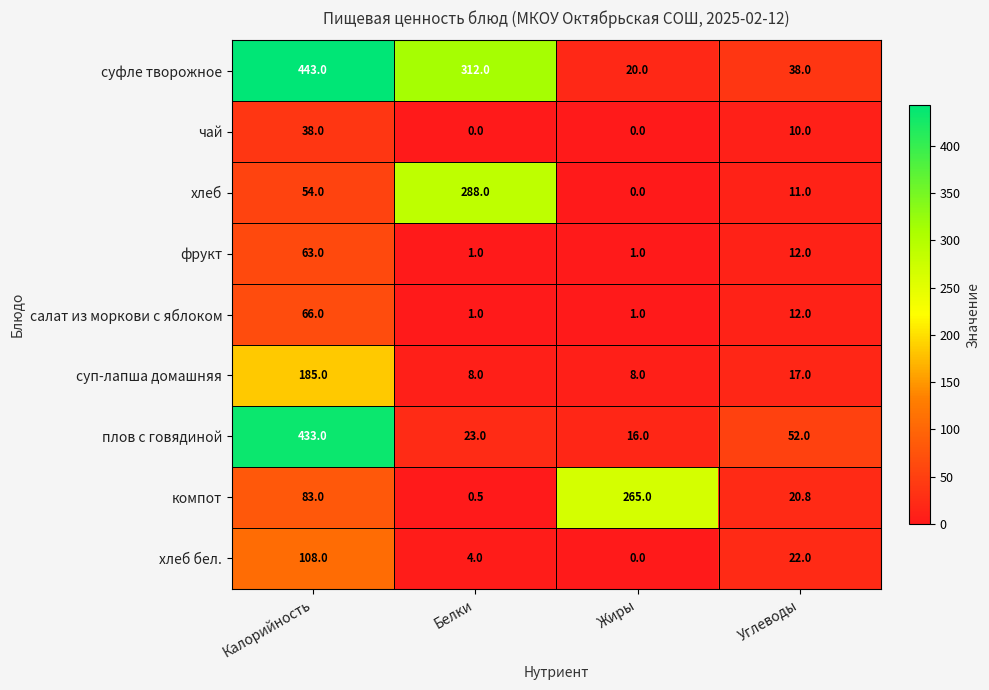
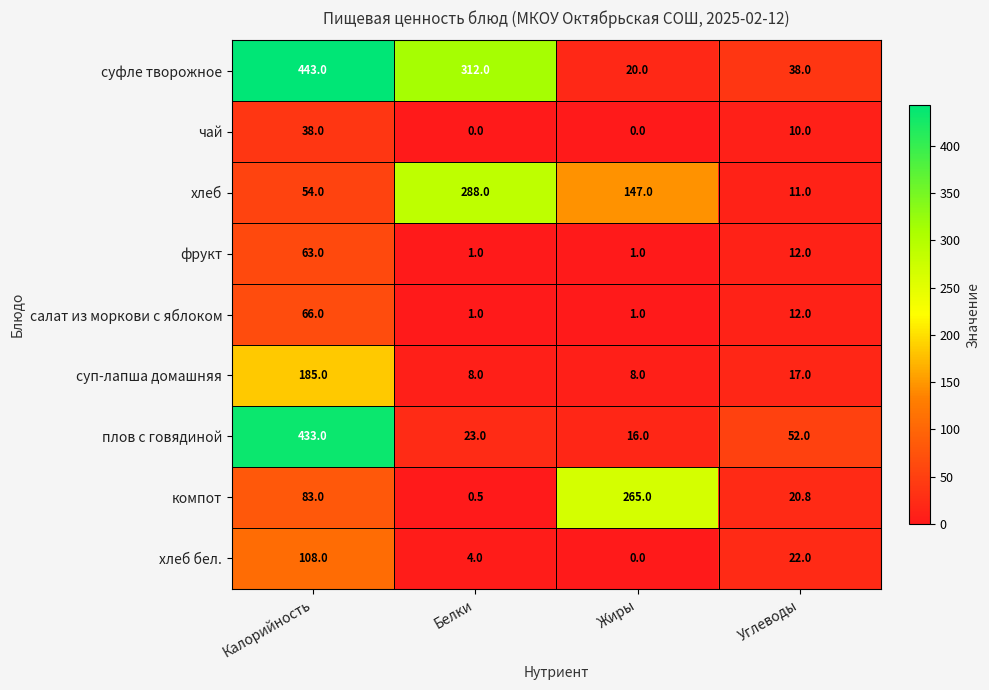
  {
    "суфле творожное": {
      "Калорийность": 443.0,
      "Белки": 312.0,
      "Жиры": 20.0,
      "Углеводы": 38.0
    },
    "чай": {
      "Калорийность": 38.0,
      "Белки": 0.0,
      "Жиры": 0.0,
      "Углеводы": 10.0
    },
    "хлеб": {
      "Калорийность": 54.0,
      "Белки": 288.0,
-     "Жиры": 0.0,
+     "Жиры": 147.0,
      "Углеводы": 11.0
    },
    "фрукт": {
      "Калорийность": 63.0,
      "Белки": 1.0,
      "Жиры": 1.0,
      "Углеводы": 12.0
    },
    "салат из моркови с яблоком": {
      "Калорийность": 66.0,
      "Белки": 1.0,
      "Жиры": 1.0,
      "Углеводы": 12.0
    },
    "суп-лапша домашняя": {
      "Калорийность": 185.0,
      "Белки": 8.0,
      "Жиры": 8.0,
      "Углеводы": 17.0
    },
    "плов с говядиной": {
      "Калорийность": 433.0,
      "Белки": 23.0,
      "Жиры": 16.0,
      "Углеводы": 52.0
    },
    "компот": {
      "Калорийность": 83.0,
      "Белки": 0.5,
      "Жиры": 265.0,
      "Углеводы": 20.8
    },
    "хлеб бел.": {
      "Калорийность": 108.0,
      "Белки": 4.0,
      "Жиры": 0.0,
      "Углеводы": 22.0
    }
  }
